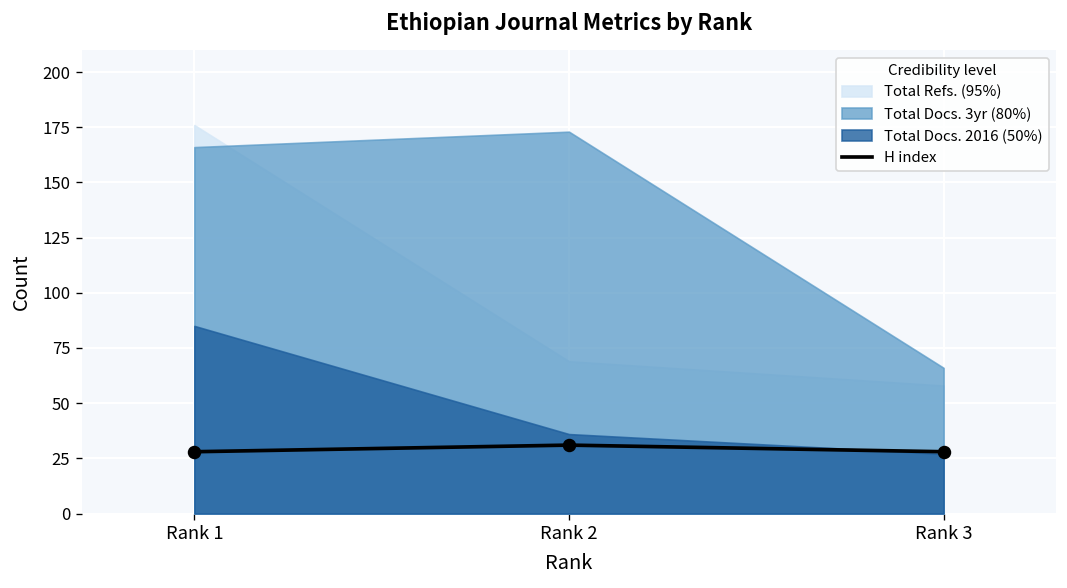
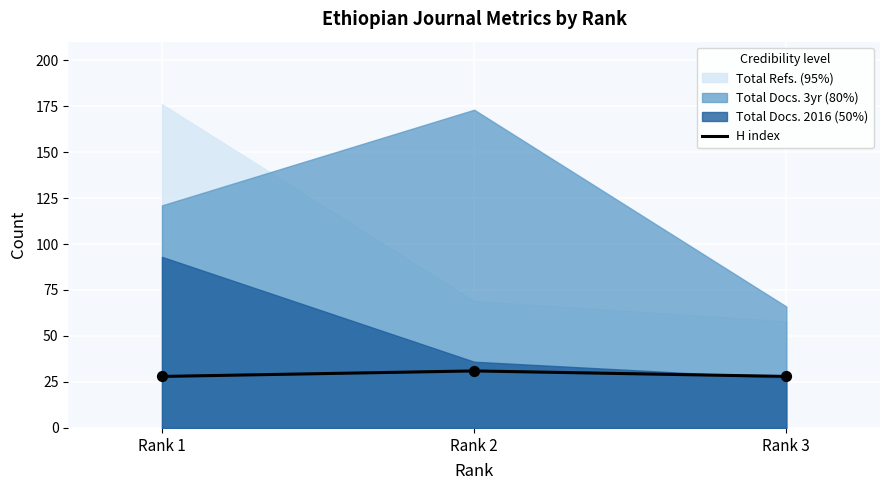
  {
    "H index": {
      "Rank 1": 28,
      "Rank 2": 31
    },
    "Total Refs. (95%)": {
      "Rank 1": 176,
      "Rank 2": 69,
      "Rank 3": 58
    },
    "Total Docs. 3yr (80%)": {
-     "Rank 1": 166,
+     "Rank 1": 121,
      "Rank 2": 173,
      "Rank 3": 66
    },
    "Total Docs. 2016 (50%)": {
-     "Rank 1": 85,
+     "Rank 1": 93,
      "Rank 2": 36
    }
  }
